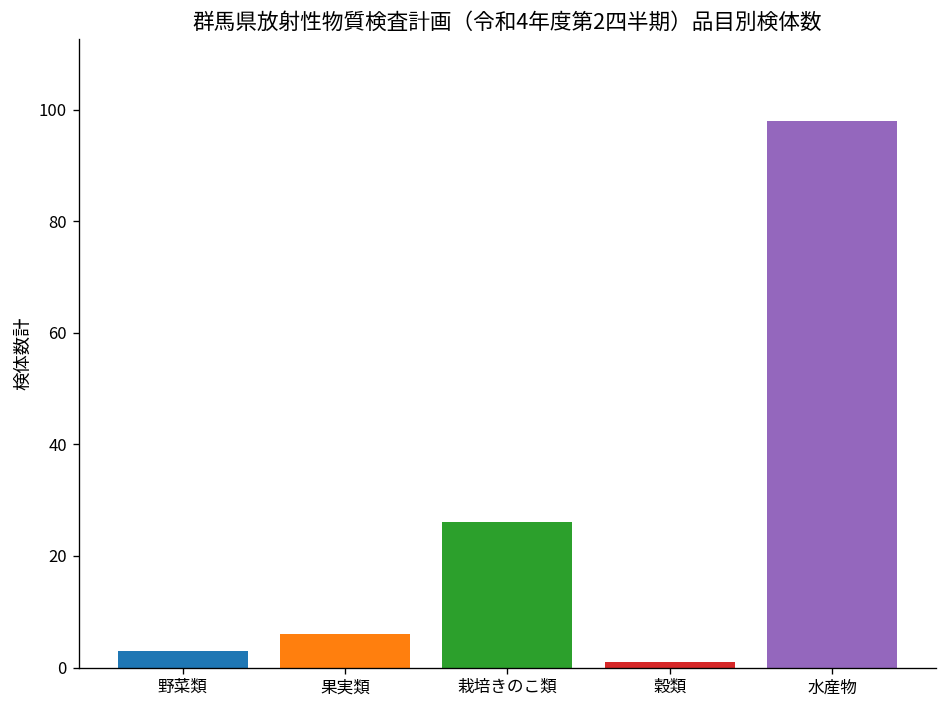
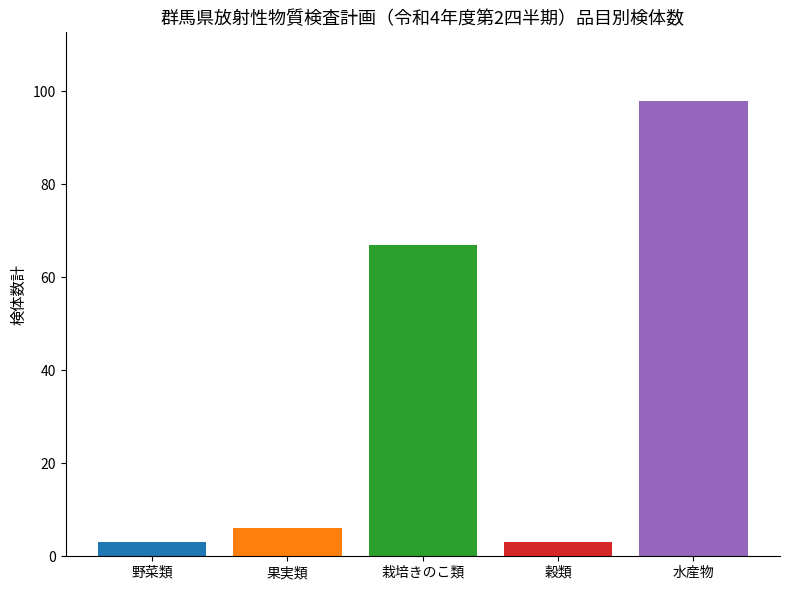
  {
    "野菜類": 3,
    "果実類": 6,
-   "栽培きのこ類": 26,
-   "穀類": 1,
+   "栽培きのこ類": 67,
+   "穀類": 3,
    "水産物": 98
  }
